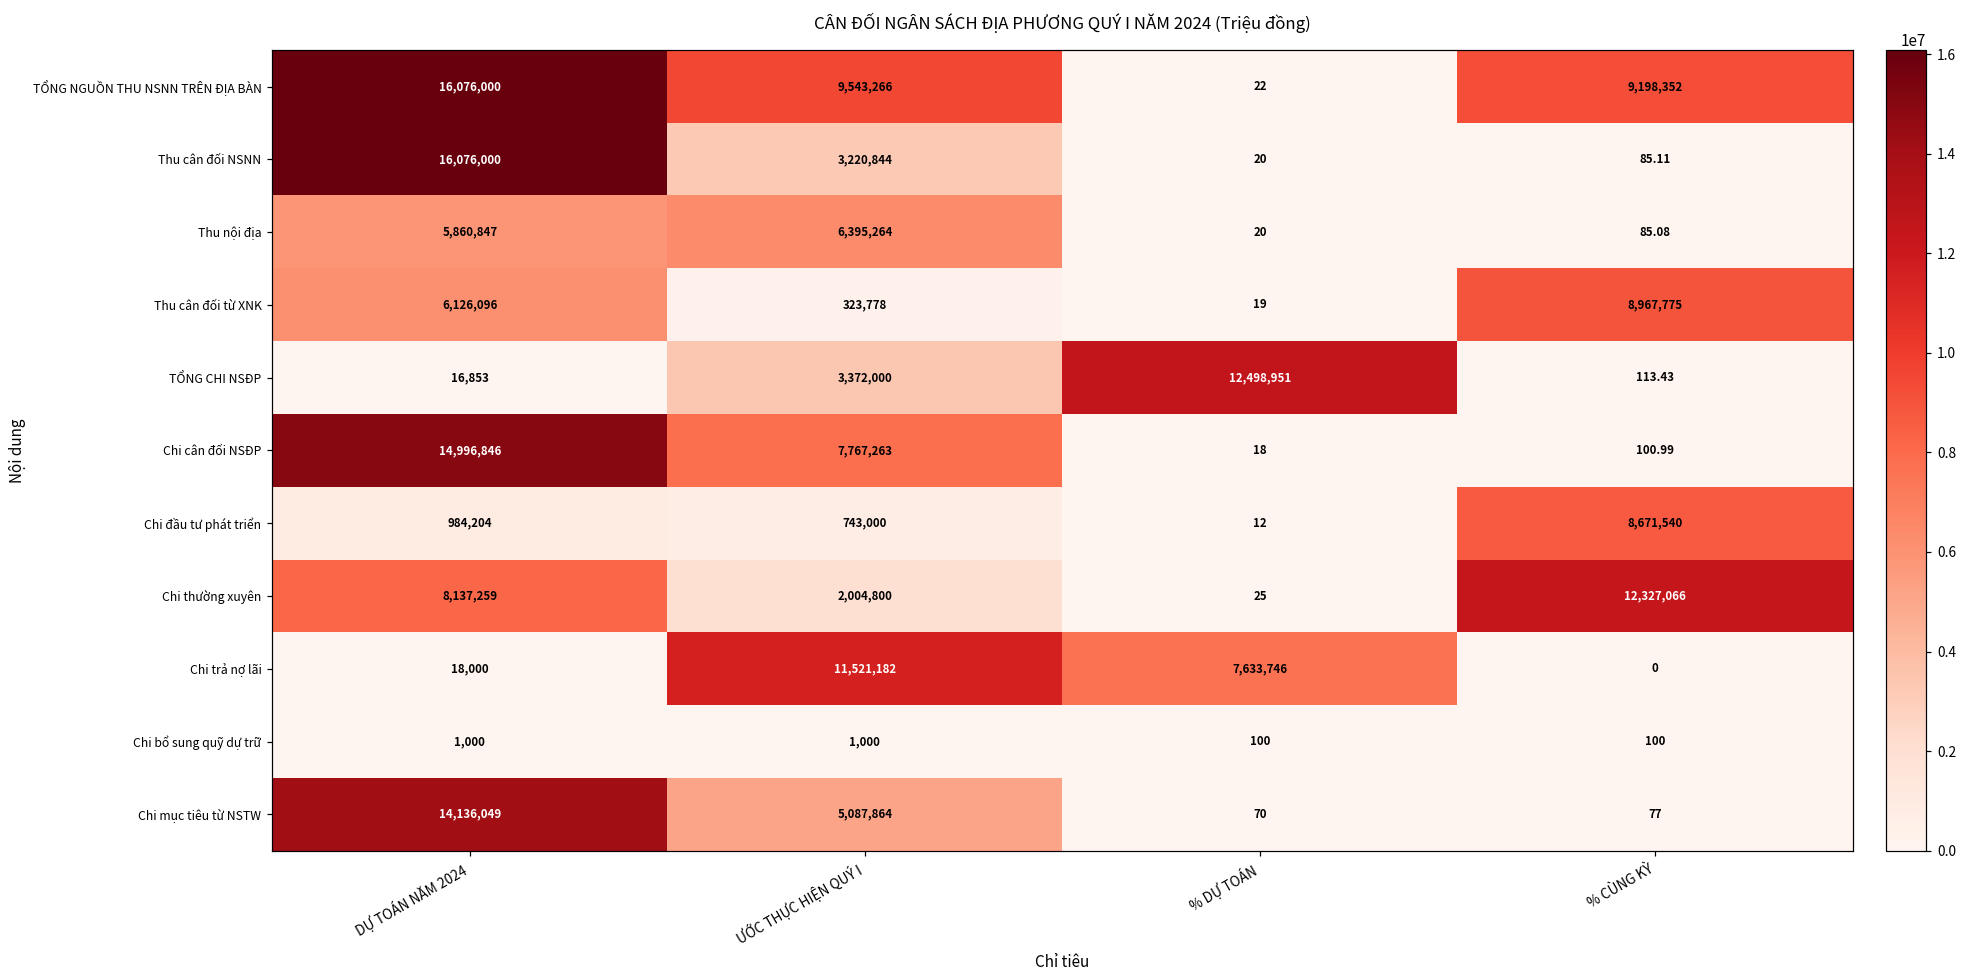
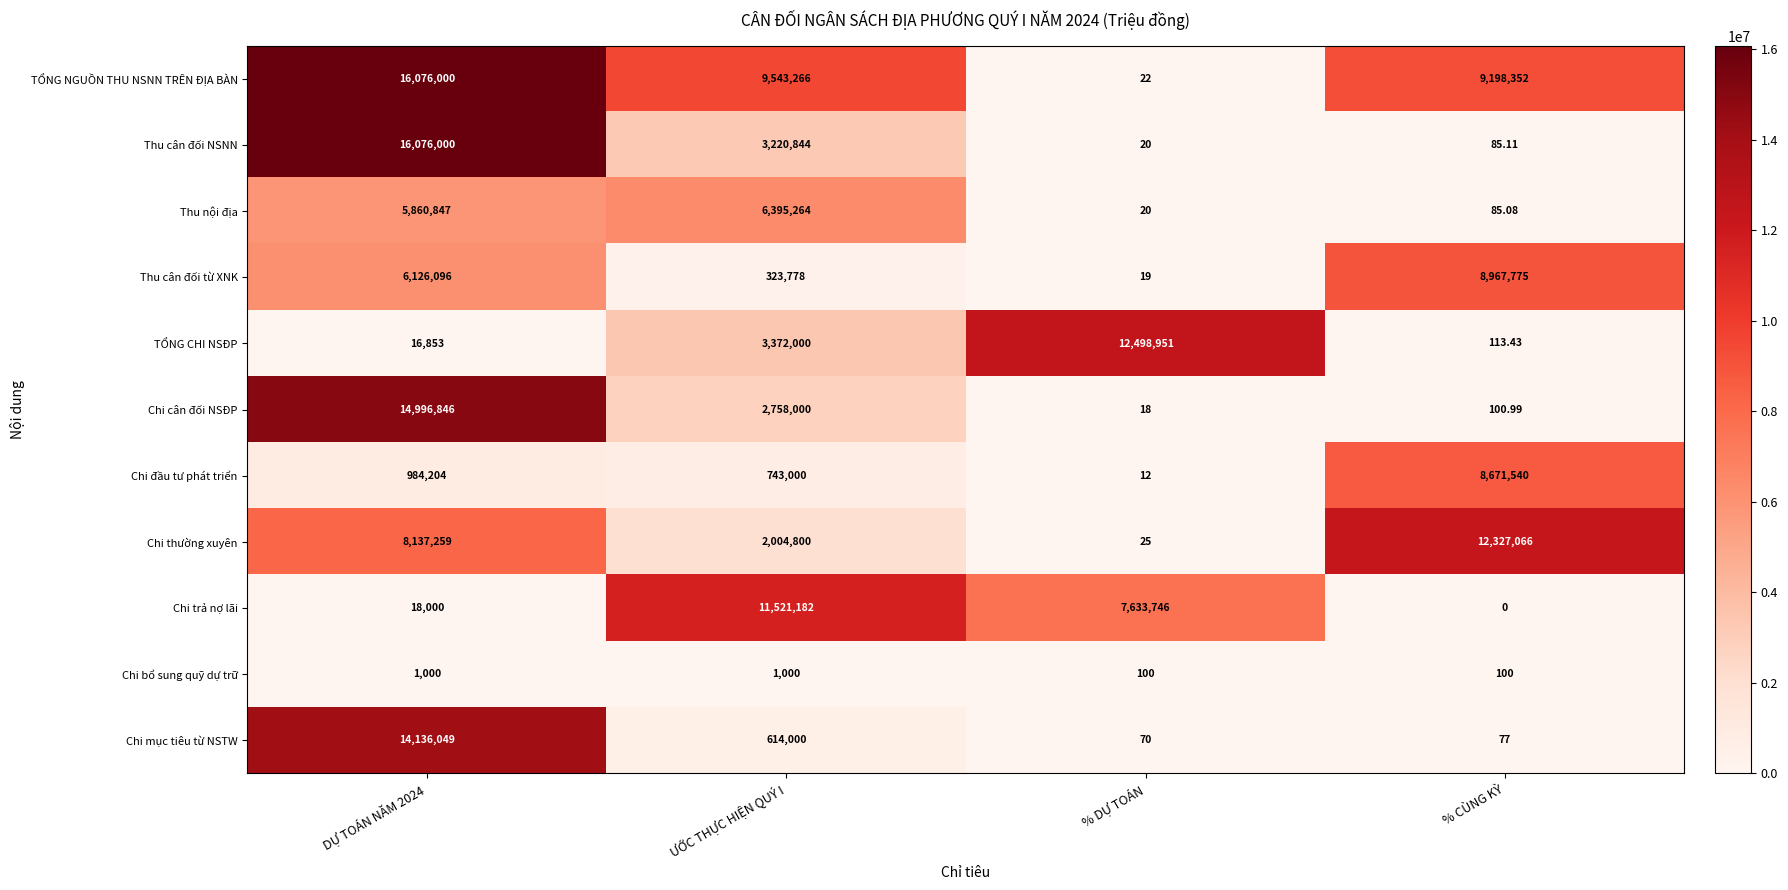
  {
    "TỔNG NGUỒN THU NSNN TRÊN ĐỊA BÀN": {
      "DỰ TOÁN NĂM 2024": "16,076,000",
      "ƯỚC THỰC HIỆN QUÝ I": "9,543,266",
      "% DỰ TOÁN": "22",
      "% CÙNG KỲ": "9,198,352"
    },
    "Thu cân đối NSNN": {
      "DỰ TOÁN NĂM 2024": "16,076,000",
      "ƯỚC THỰC HIỆN QUÝ I": "3,220,844",
      "% DỰ TOÁN": "20",
      "% CÙNG KỲ": "85.11"
    },
    "Thu nội địa": {
      "DỰ TOÁN NĂM 2024": "5,860,847",
      "ƯỚC THỰC HIỆN QUÝ I": "6,395,264",
      "% DỰ TOÁN": "20",
      "% CÙNG KỲ": "85.08"
    },
    "Thu cân đối từ XNK": {
      "DỰ TOÁN NĂM 2024": "6,126,096",
      "ƯỚC THỰC HIỆN QUÝ I": "323,778",
      "% DỰ TOÁN": "19",
      "% CÙNG KỲ": "8,967,775"
    },
    "TỔNG CHI NSĐP": {
      "DỰ TOÁN NĂM 2024": "16,853",
      "ƯỚC THỰC HIỆN QUÝ I": "3,372,000",
      "% DỰ TOÁN": "12,498,951",
      "% CÙNG KỲ": "113.43"
    },
    "Chi cân đối NSĐP": {
      "DỰ TOÁN NĂM 2024": "14,996,846",
-     "ƯỚC THỰC HIỆN QUÝ I": "7,767,263",
+     "ƯỚC THỰC HIỆN QUÝ I": "2,758,000",
      "% DỰ TOÁN": "18",
      "% CÙNG KỲ": "100.99"
    },
    "Chi đầu tư phát triển": {
      "DỰ TOÁN NĂM 2024": "984,204",
      "ƯỚC THỰC HIỆN QUÝ I": "743,000",
      "% DỰ TOÁN": "12",
      "% CÙNG KỲ": "8,671,540"
    },
    "Chi thường xuyên": {
      "DỰ TOÁN NĂM 2024": "8,137,259",
      "ƯỚC THỰC HIỆN QUÝ I": "2,004,800",
      "% DỰ TOÁN": "25",
      "% CÙNG KỲ": "12,327,066"
    },
    "Chi trả nợ lãi": {
      "DỰ TOÁN NĂM 2024": "18,000",
      "ƯỚC THỰC HIỆN QUÝ I": "11,521,182",
      "% DỰ TOÁN": "7,633,746",
      "% CÙNG KỲ": "0"
    },
    "Chi bổ sung quỹ dự trữ": {
      "DỰ TOÁN NĂM 2024": "1,000",
      "ƯỚC THỰC HIỆN QUÝ I": "1,000",
      "% DỰ TOÁN": "100",
      "% CÙNG KỲ": "100"
    },
    "Chi mục tiêu từ NSTW": {
      "DỰ TOÁN NĂM 2024": "14,136,049",
-     "ƯỚC THỰC HIỆN QUÝ I": "5,087,864",
+     "ƯỚC THỰC HIỆN QUÝ I": "614,000",
      "% DỰ TOÁN": "70",
      "% CÙNG KỲ": "77"
    }
  }
